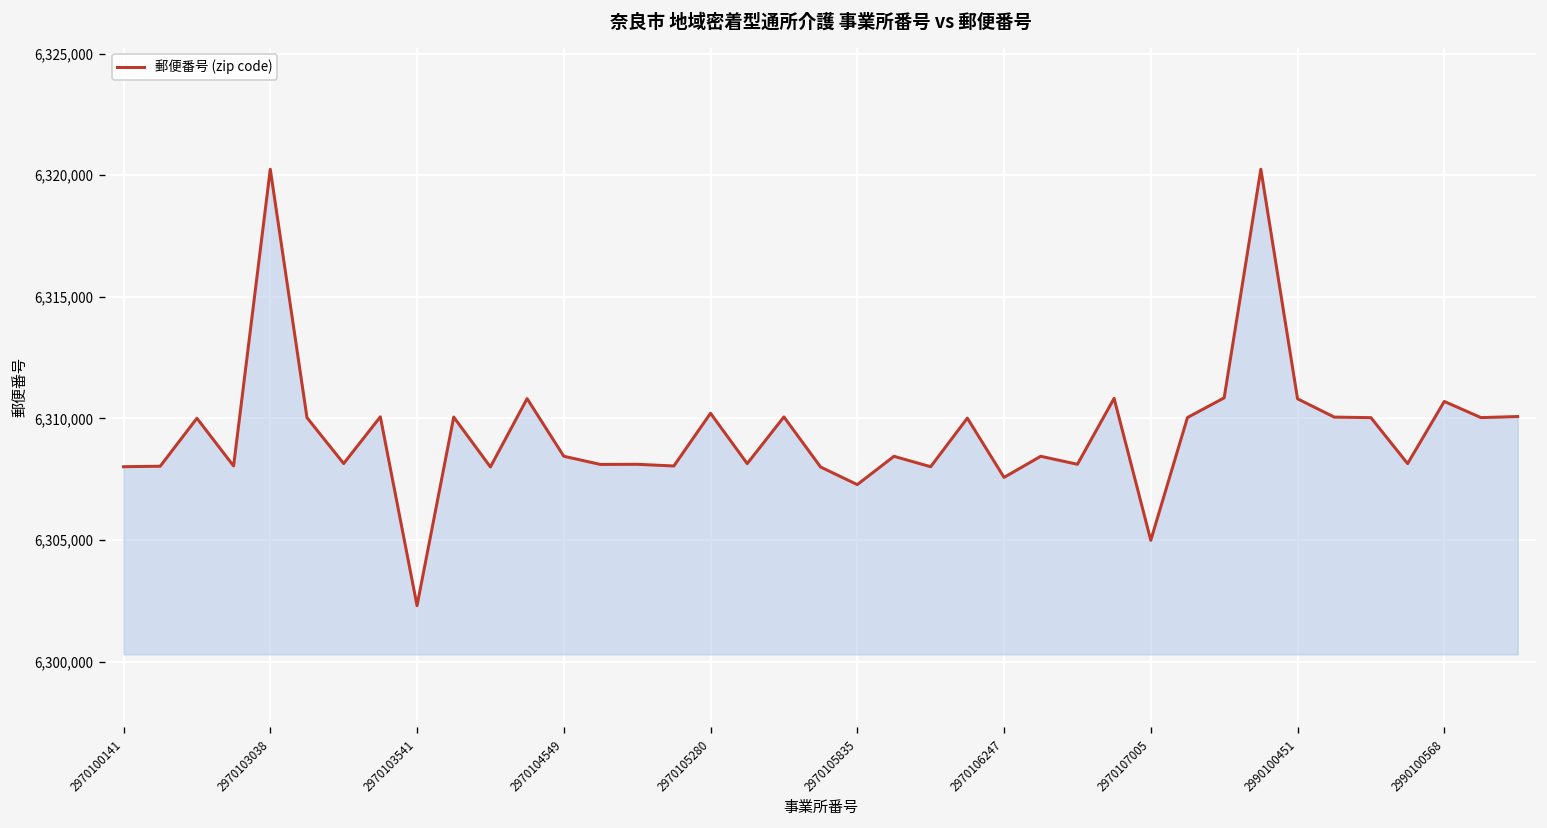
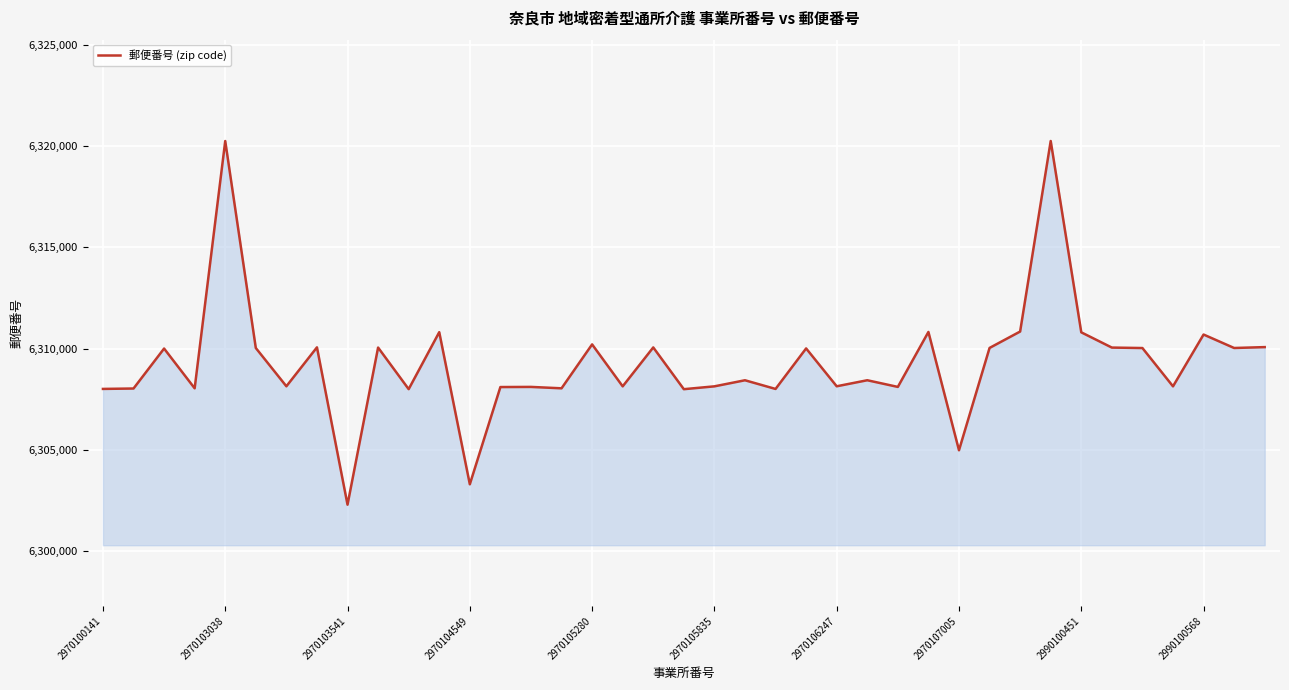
  {
    "2970100141": "6,308,000",
    "2970103038": "6,320,200",
    "2970103541": "6,302,300",
-   "2970104549": "6,308,400",
+   "2970104549": "6,303,300",
    "2970105280": "6,310,200",
-   "2970105835": "6,307,300",
-   "2970106247": "6,307,600",
+   "2970105835": "6,308,100",
+   "2970106247": "6,308,100",
    "2970107005": "6,305,000",
    "2990100451": "6,310,800",
    "2990100568": "6,310,700"
  }
